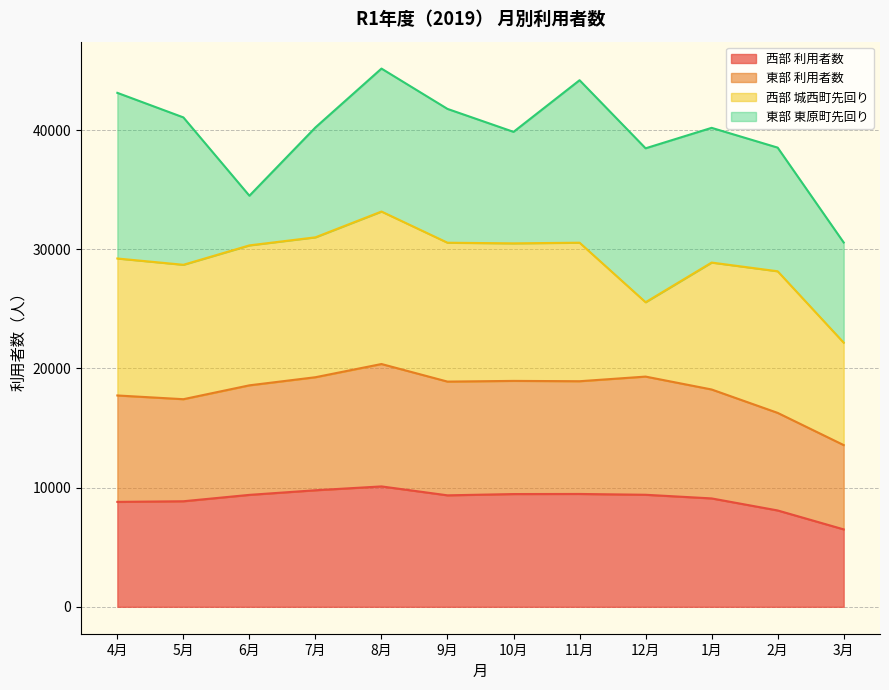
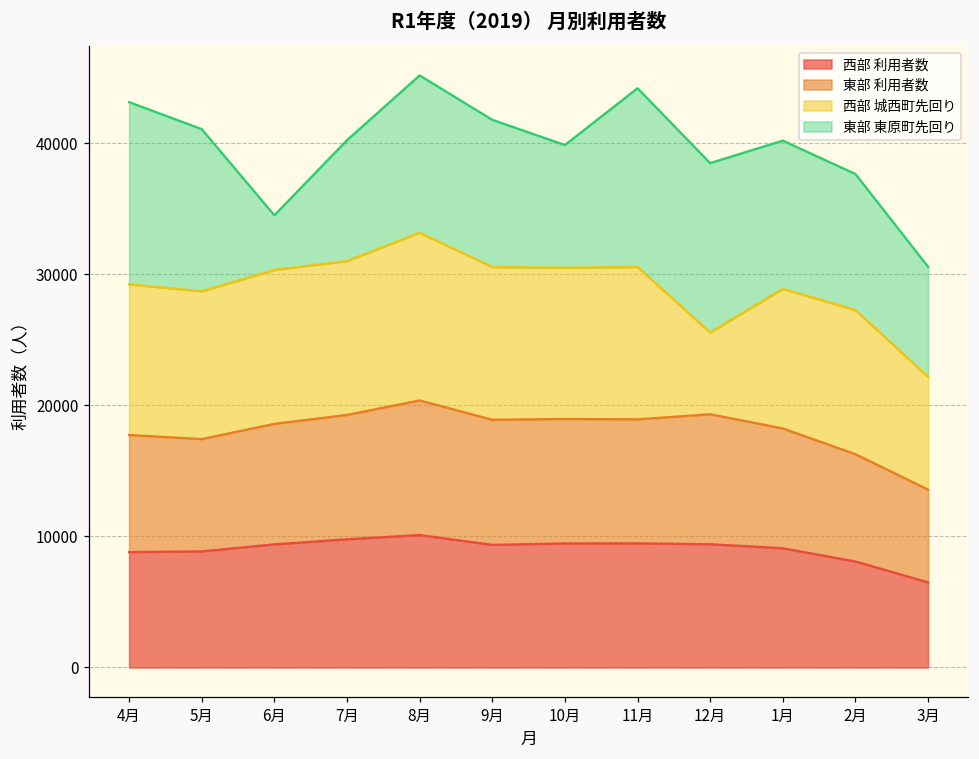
  {
    "西部 城西町先回り": {
      "4月": 11500,
      "5月": 11300,
      "6月": 11700,
      "7月": 11700,
      "8月": 12800,
      "9月": 11700,
      "10月": 11500,
      "11月": 11600,
      "12月": 6200,
      "1月": 10700,
-     "2月": 11900,
+     "2月": 11000,
      "3月": 8600
    },
    "東部 東原町先回り": {
      "4月": 13900,
      "5月": 12400,
      "6月": 4200,
      "7月": 9200,
      "8月": 12000,
      "9月": 11200,
      "10月": 9400,
      "11月": 13600,
      "12月": 12900,
      "1月": 11300,
      "2月": 10400,
      "3月": 8400
    }
  }
